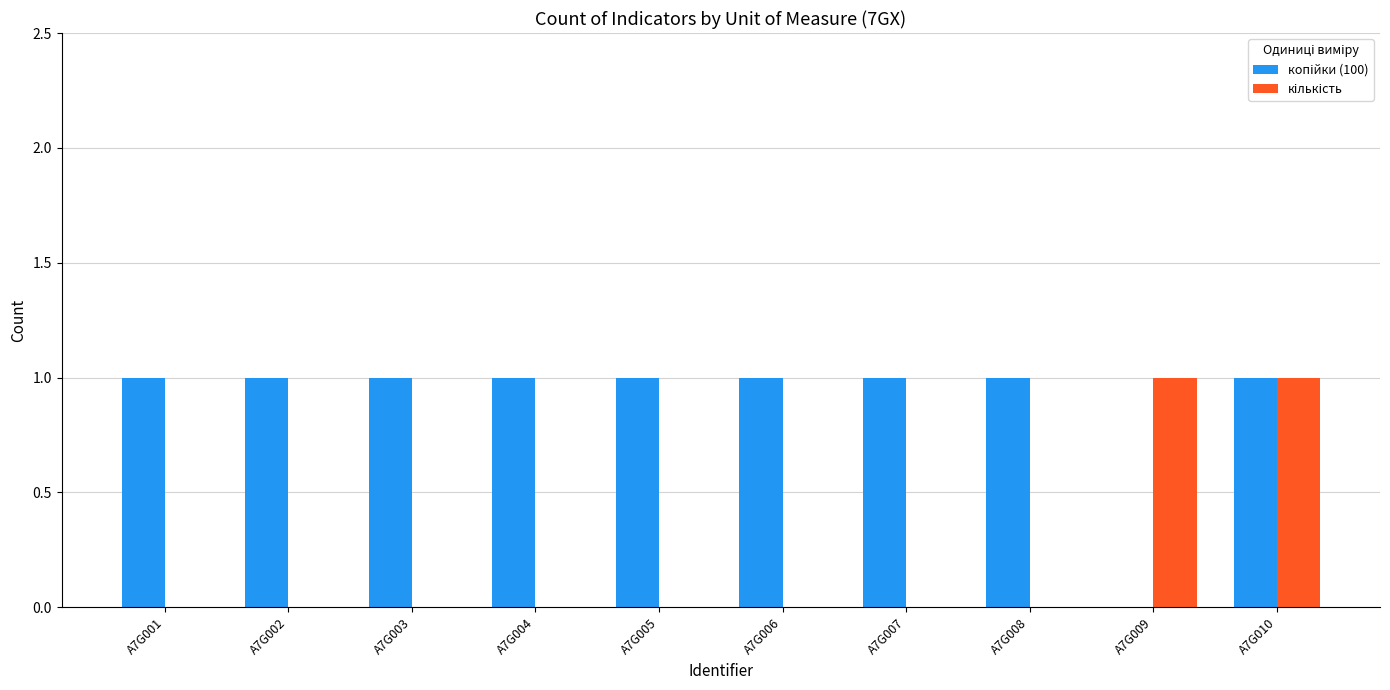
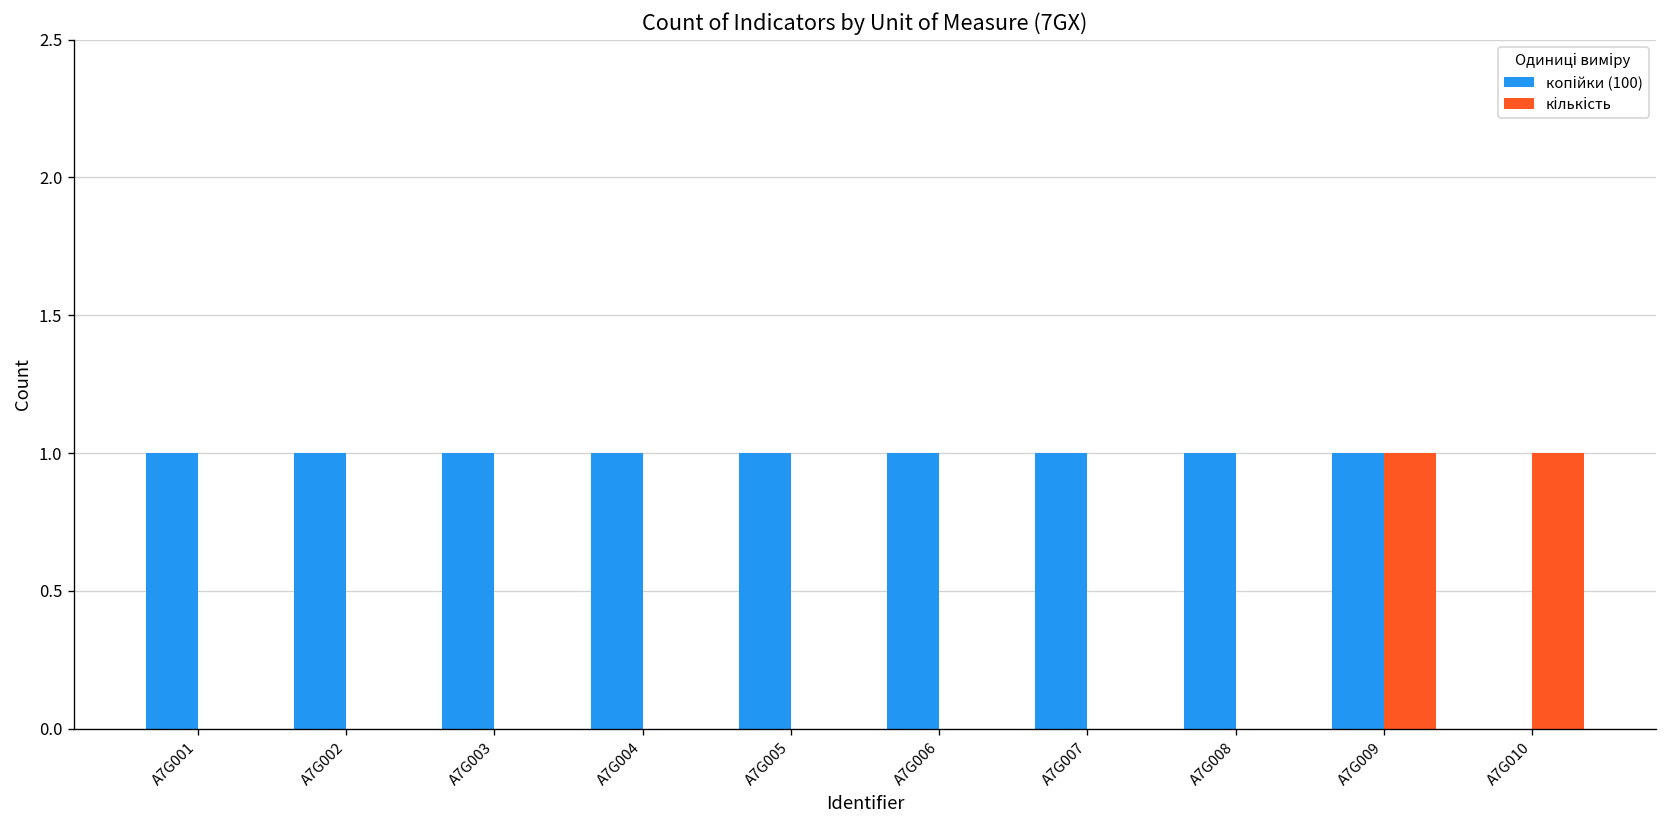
  {
    "копійки (100)": {
      "A7G001": 1,
      "A7G002": 1,
      "A7G003": 1,
      "A7G004": 1,
      "A7G005": 1,
      "A7G006": 1,
      "A7G007": 1,
      "A7G008": 1,
-     "A7G009": 0,
-     "A7G010": 1
+     "A7G009": 1,
+     "A7G010": 0
    },
    "кількість": {
      "A7G001": 0,
      "A7G002": 0,
      "A7G003": 0,
      "A7G004": 0,
      "A7G005": 0,
      "A7G006": 0,
      "A7G007": 0,
      "A7G008": 0,
      "A7G009": 1,
      "A7G010": 1
    }
  }
